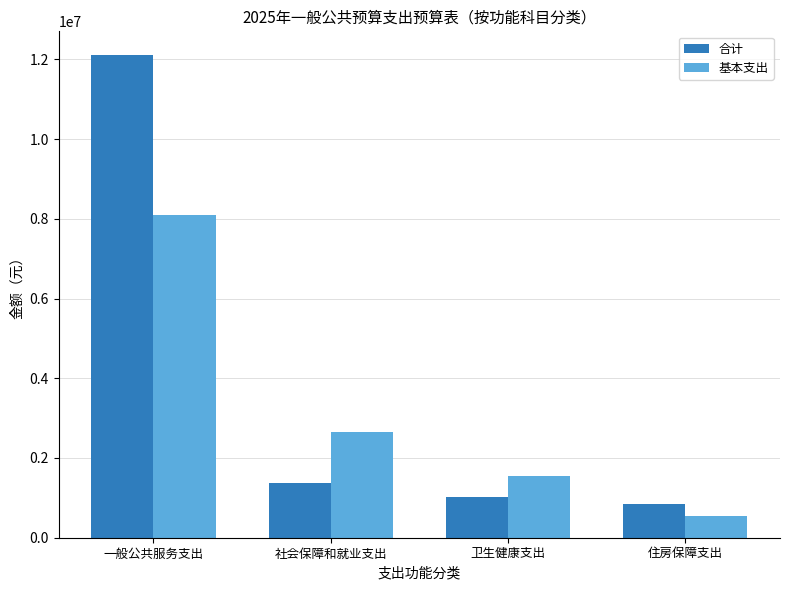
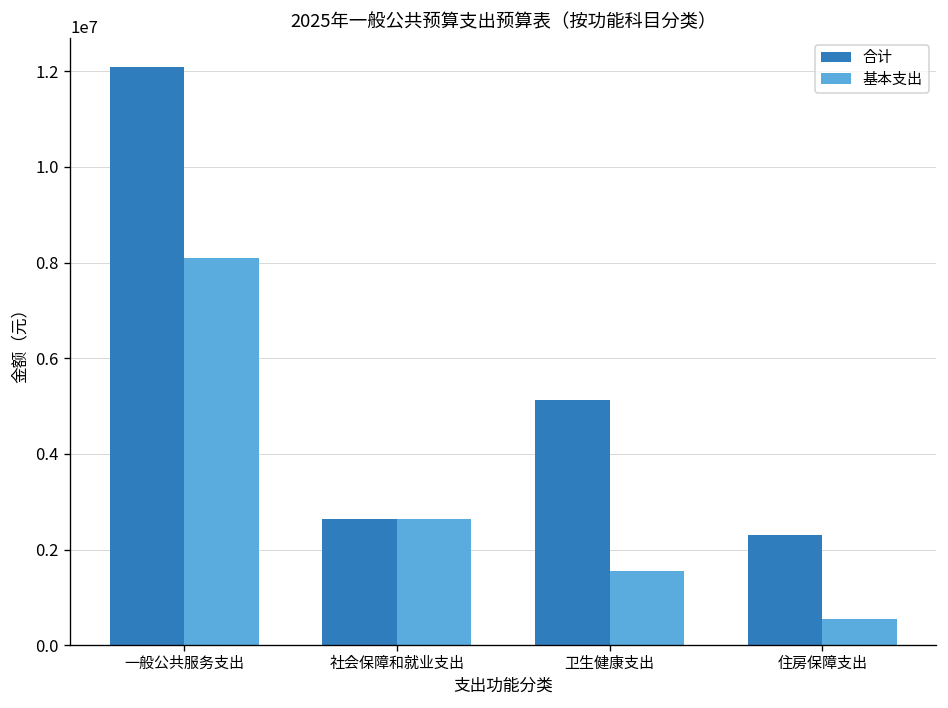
  {
    "合计": {
      "一般公共服务支出": 12100000,
-     "社会保障和就业支出": 1400000,
-     "卫生健康支出": 1000000,
-     "住房保障支出": 800000
+     "社会保障和就业支出": 2600000,
+     "卫生健康支出": 5100000,
+     "住房保障支出": 2300000
    },
    "基本支出": {
      "一般公共服务支出": 8100000,
      "社会保障和就业支出": 2600000,
      "卫生健康支出": 1600000,
      "住房保障支出": 500000
    }
  }
